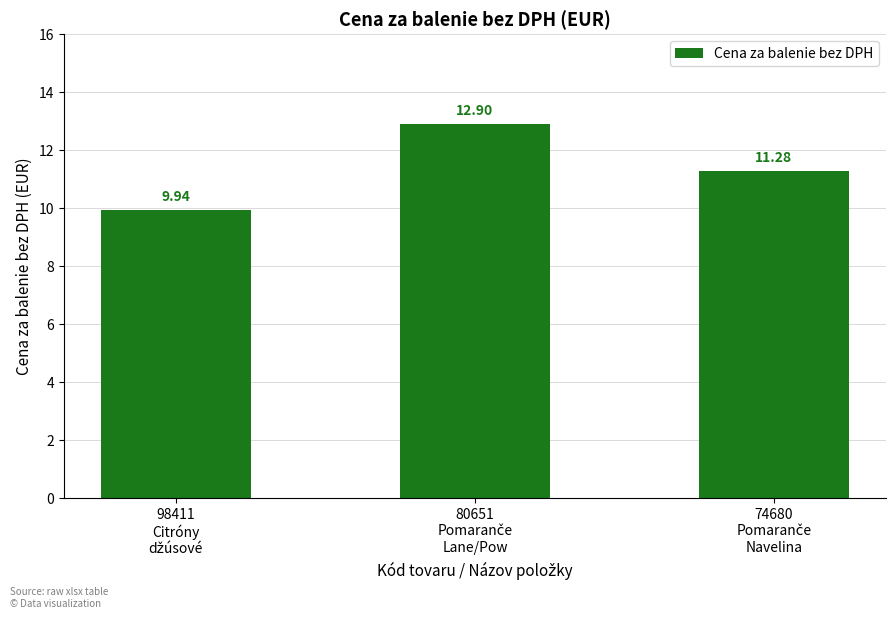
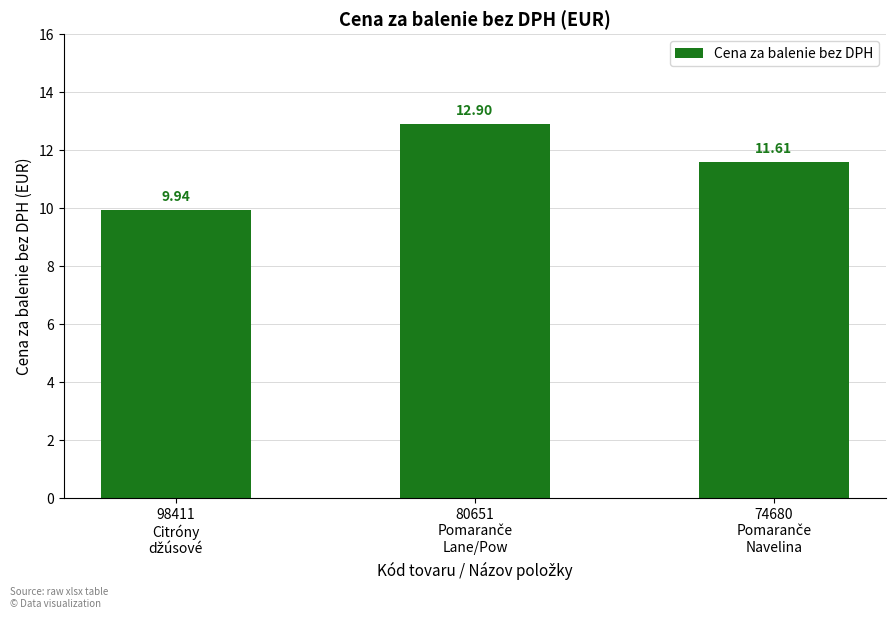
  {
    "98411 Citróny džúsové": 9.94,
    "80651 Pomaranče Lane/Pow": 12.90,
-   "74680 Pomaranče Navelina": 11.28
+   "74680 Pomaranče Navelina": 11.61
  }
